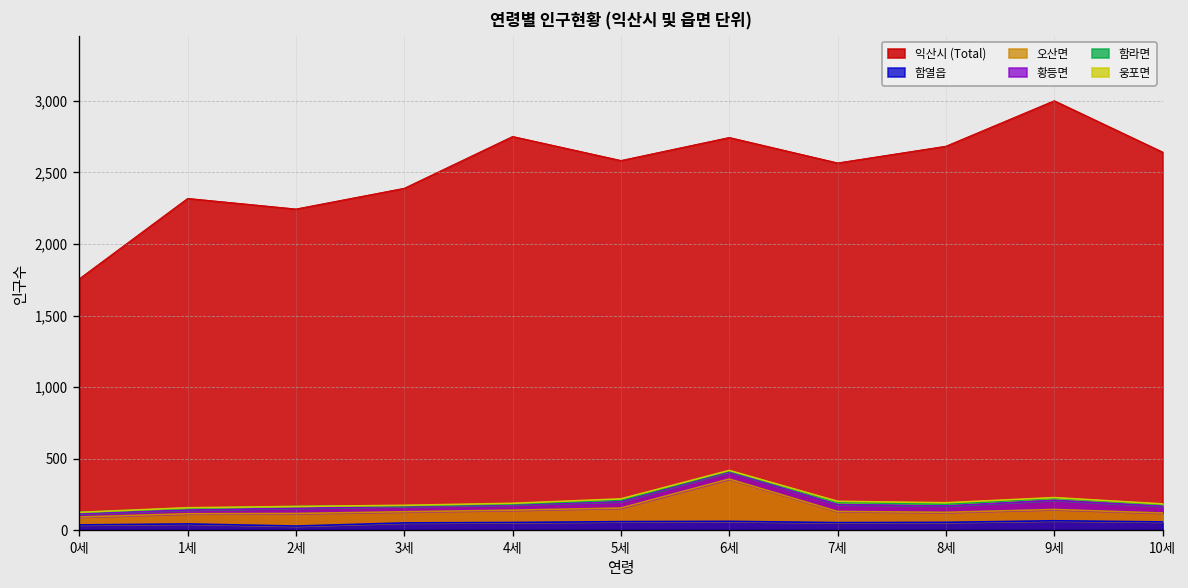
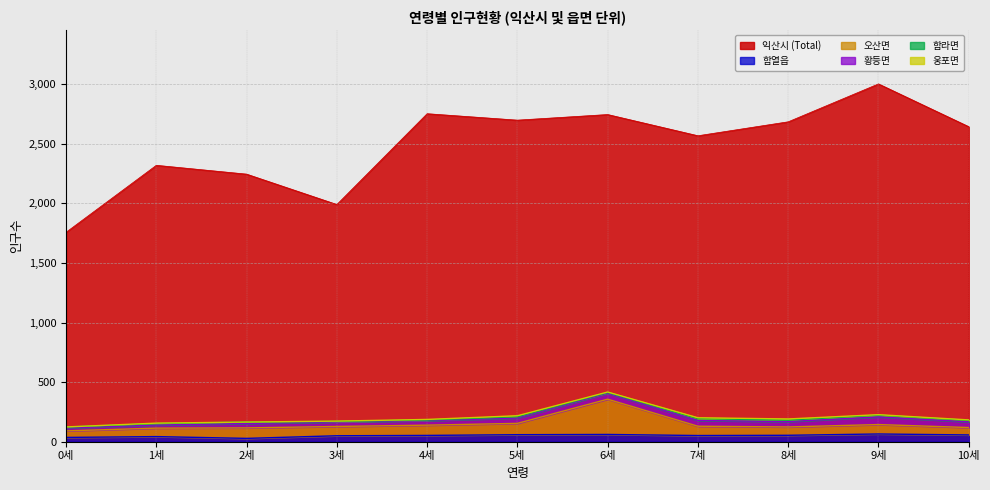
  {
    "익산시 (Total)": {
      "0세": "1,760",
      "1세": "2,320",
      "2세": "2,250",
-     "3세": "2,390",
+     "3세": "1,990",
      "4세": "2,750",
-     "5세": "2,580",
+     "5세": "2,700",
      "6세": "2,750",
      "7세": "2,570",
      "8세": "2,680",
      "9세": "3,000",
      "10세": "2,640"
    },
    "함열읍": {
      "0세": "40",
      "1세": "40",
      "2세": "30",
      "3세": "50",
      "4세": "50",
      "5세": "60",
      "6세": "60",
      "7세": "50",
      "8세": "50",
      "9세": "70",
      "10세": "60"
    },
    "오산면": {
      "0세": "60",
      "1세": "70",
      "2세": "90",
      "3세": "80",
      "4세": "90",
      "5세": "100",
      "6세": "300",
      "7세": "80",
      "8세": "70",
      "9세": "80",
      "10세": "60"
    }
  }
